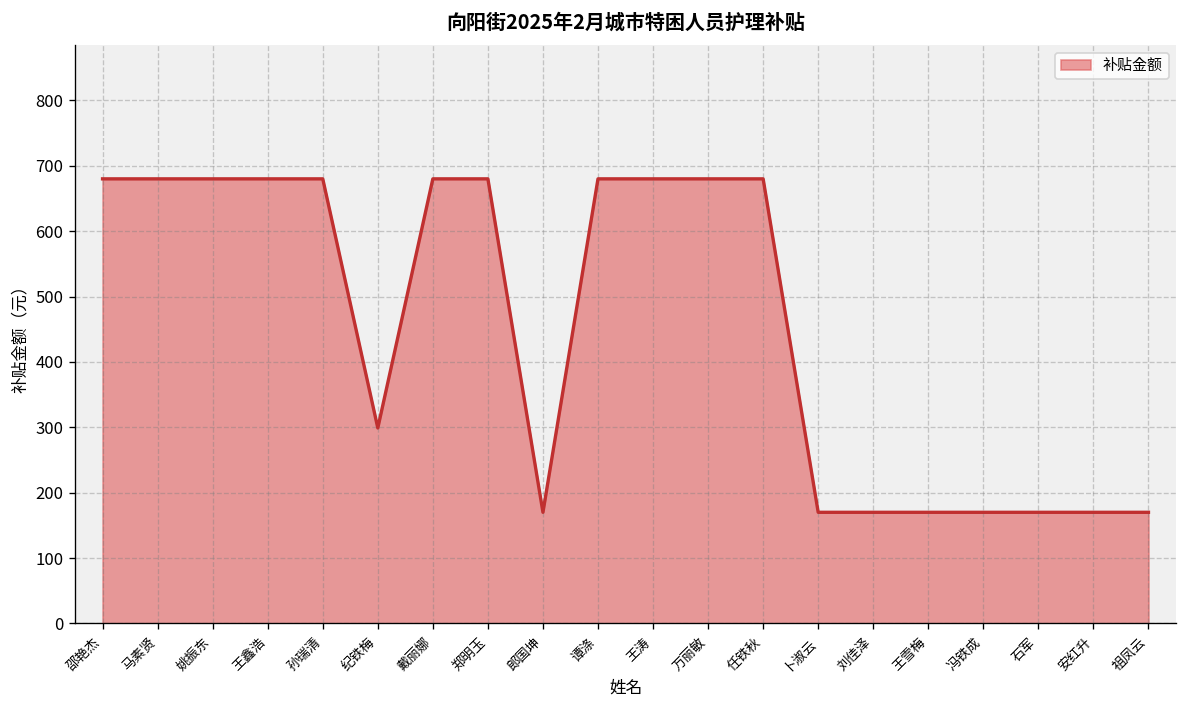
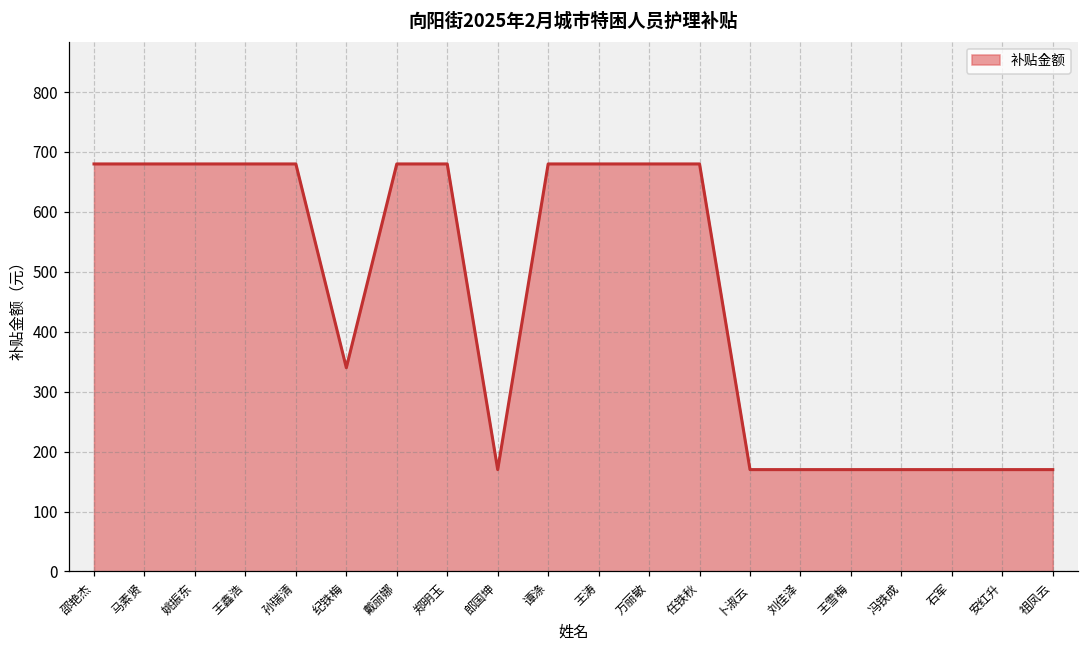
  {
    "邵艳杰": 680,
    "马素贤": 680,
    "姚振东": 680,
    "王鑫浩": 680,
    "孙瑞清": 680,
-   "纪铁梅": 300,
+   "纪铁梅": 340,
    "戴丽娜": 680,
    "郑明玉": 680,
    "郎国坤": 170,
    "谭涤": 680,
    "王涛": 680,
    "万丽敏": 680,
    "任铁秋": 680,
    "卜淑云": 170,
    "刘佳泽": 170,
    "王雪梅": 170,
    "冯铁成": 170,
    "石军": 170,
    "安红升": 170,
    "祖凤云": 170
  }
